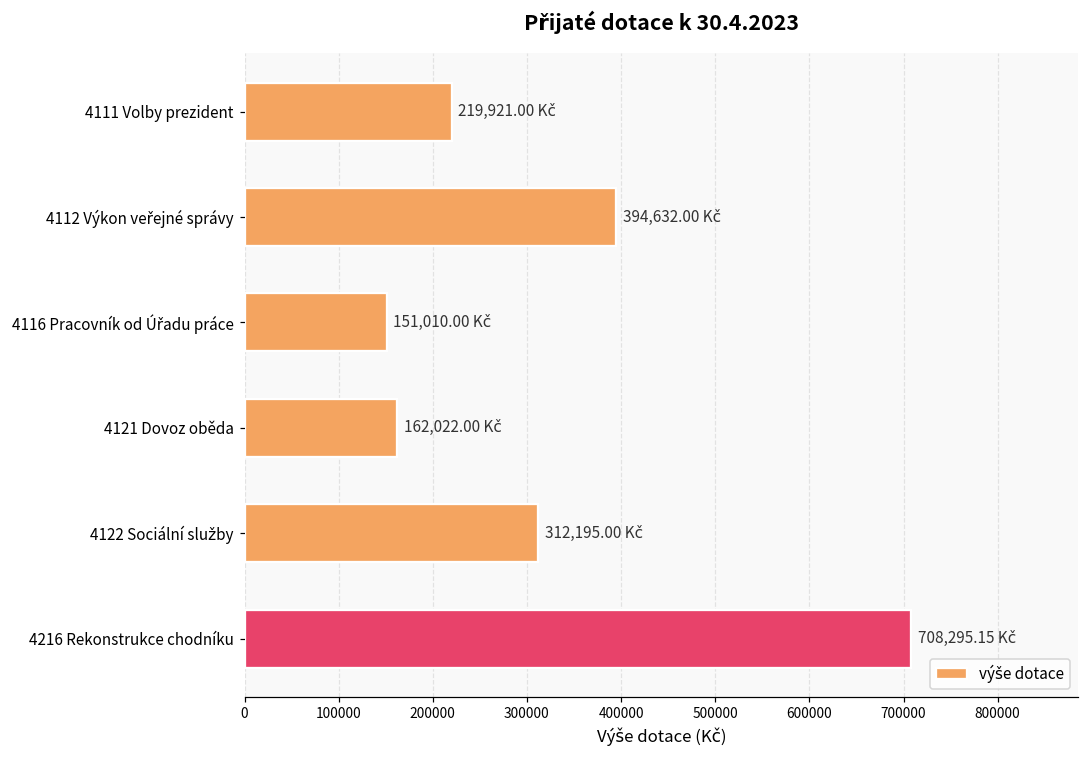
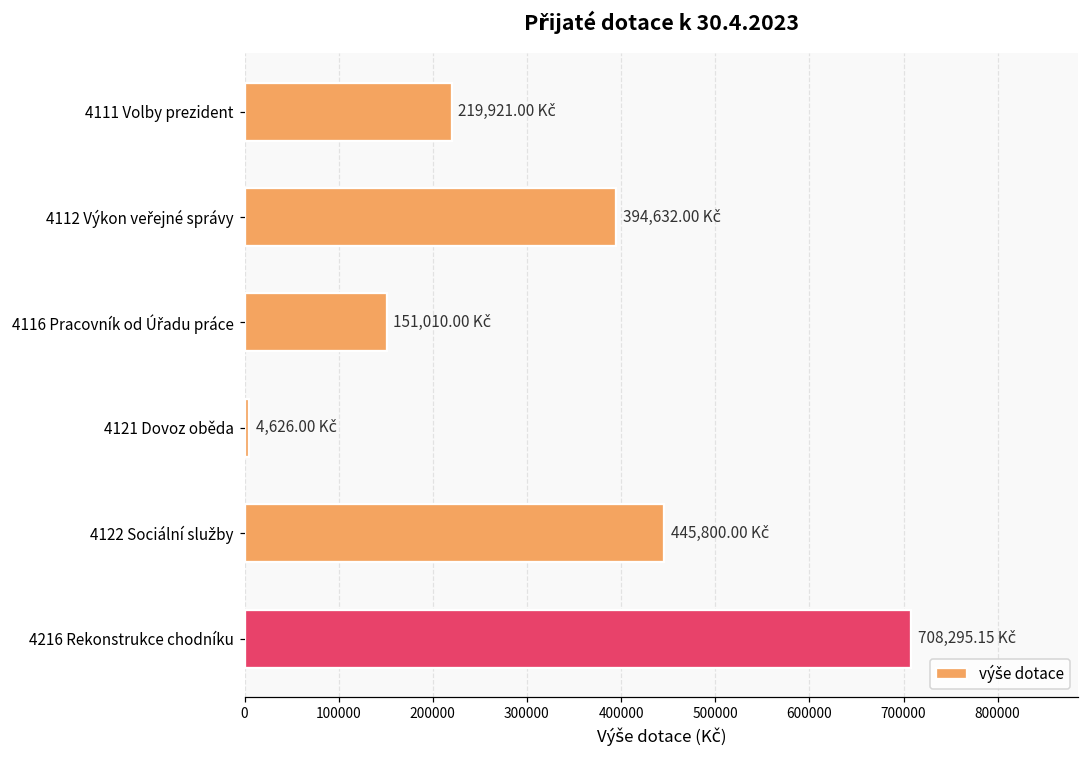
  {
    "4111 Volby prezident": "219,921.00",
    "4112 Výkon veřejné správy": "394,632.00",
    "4116 Pracovník od Úřadu práce": "151,010.00",
-   "4121 Dovoz oběda": "162,022.00",
-   "4122 Sociální služby": "312,195.00",
+   "4121 Dovoz oběda": "4,626.00",
+   "4122 Sociální služby": "445,800.00",
    "4216 Rekonstrukce chodníku": "708,295.15"
  }
